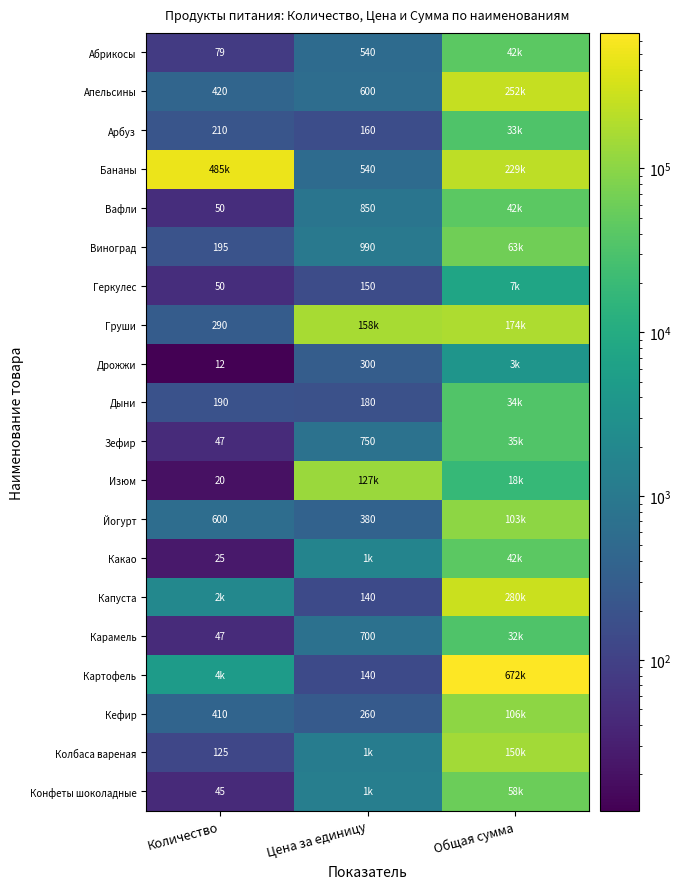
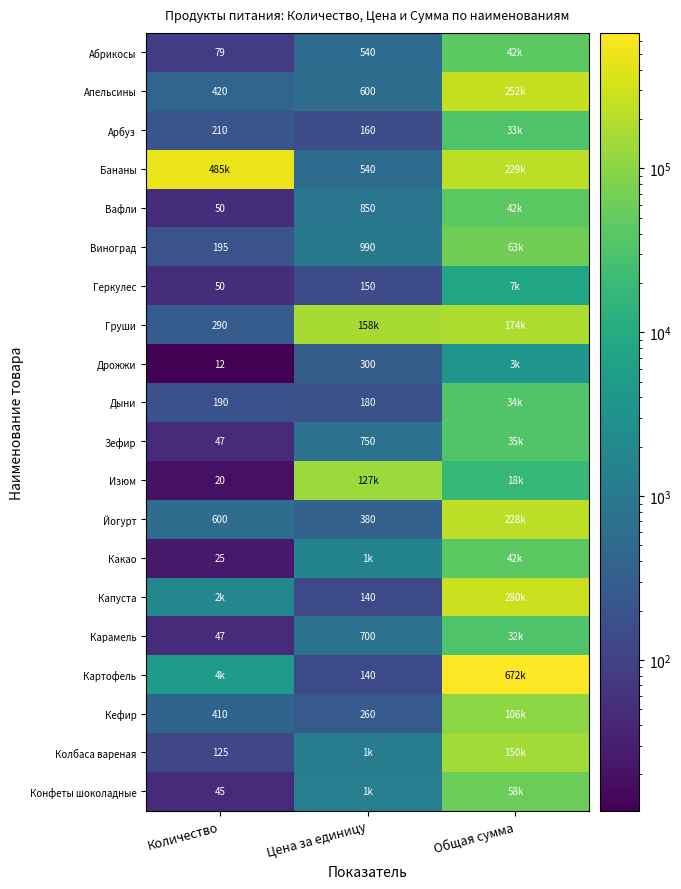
  {
    "Абрикосы": {
      "Количество": "79",
      "Цена за единицу": "540",
      "Общая сумма": "42k"
    },
    "Апельсины": {
      "Количество": "420",
      "Цена за единицу": "600",
      "Общая сумма": "252k"
    },
    "Арбуз": {
      "Количество": "210",
      "Цена за единицу": "160",
      "Общая сумма": "33k"
    },
    "Бананы": {
      "Количество": "485k",
      "Цена за единицу": "540",
      "Общая сумма": "229k"
    },
    "Вафли": {
      "Количество": "50",
      "Цена за единицу": "850",
      "Общая сумма": "42k"
    },
    "Виноград": {
      "Количество": "195",
      "Цена за единицу": "990",
      "Общая сумма": "63k"
    },
    "Геркулес": {
      "Количество": "50",
      "Цена за единицу": "150",
      "Общая сумма": "7k"
    },
    "Груши": {
      "Количество": "290",
      "Цена за единицу": "158k",
      "Общая сумма": "174k"
    },
    "Дрожжи": {
      "Количество": "12",
      "Цена за единицу": "300",
      "Общая сумма": "3k"
    },
    "Дыни": {
      "Количество": "190",
      "Цена за единицу": "180",
      "Общая сумма": "34k"
    },
    "Зефир": {
      "Количество": "47",
      "Цена за единицу": "750",
      "Общая сумма": "35k"
    },
    "Изюм": {
      "Количество": "20",
      "Цена за единицу": "127k",
      "Общая сумма": "18k"
    },
    "Йогурт": {
      "Количество": "600",
      "Цена за единицу": "380",
-     "Общая сумма": "103k"
+     "Общая сумма": "228k"
    },
    "Какао": {
      "Количество": "25",
      "Цена за единицу": "1k",
      "Общая сумма": "42k"
    },
    "Капуста": {
      "Количество": "2k",
      "Цена за единицу": "140",
      "Общая сумма": "280k"
    },
    "Карамель": {
      "Количество": "47",
      "Цена за единицу": "700",
      "Общая сумма": "32k"
    },
    "Картофель": {
      "Количество": "4k",
      "Цена за единицу": "140",
      "Общая сумма": "672k"
    },
    "Кефир": {
      "Количество": "410",
      "Цена за единицу": "260",
      "Общая сумма": "106k"
    },
    "Колбаса вареная": {
      "Количество": "125",
      "Цена за единицу": "1k",
      "Общая сумма": "150k"
    },
    "Конфеты шоколадные": {
      "Количество": "45",
      "Цена за единицу": "1k",
      "Общая сумма": "58k"
    }
  }
